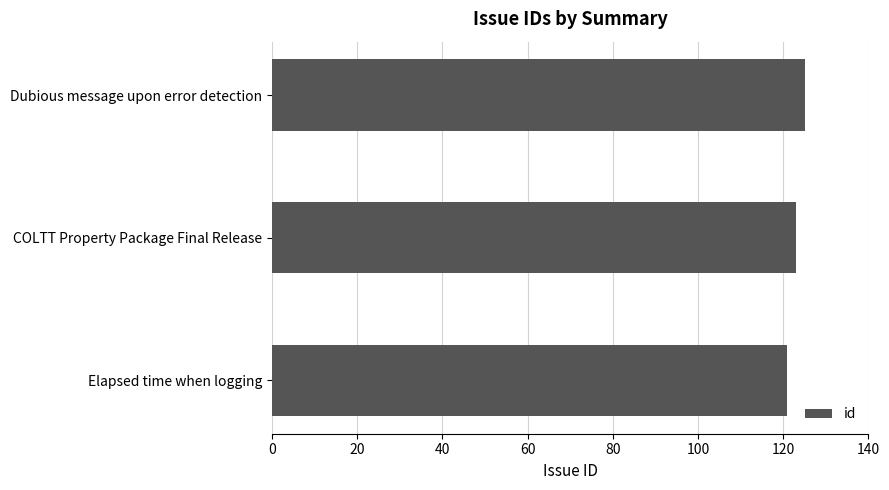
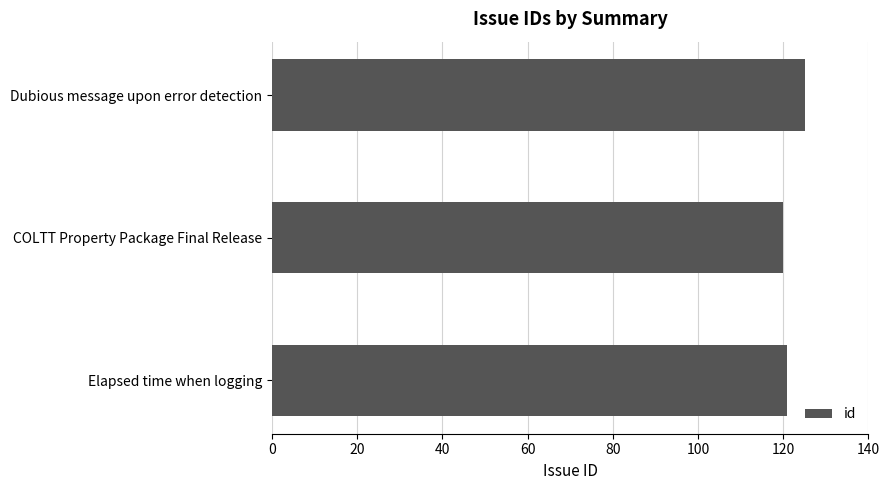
  {
    "Dubious message upon error detection": 125,
-   "COLTT Property Package Final Release": 123,
+   "COLTT Property Package Final Release": 120,
    "Elapsed time when logging": 121
  }
